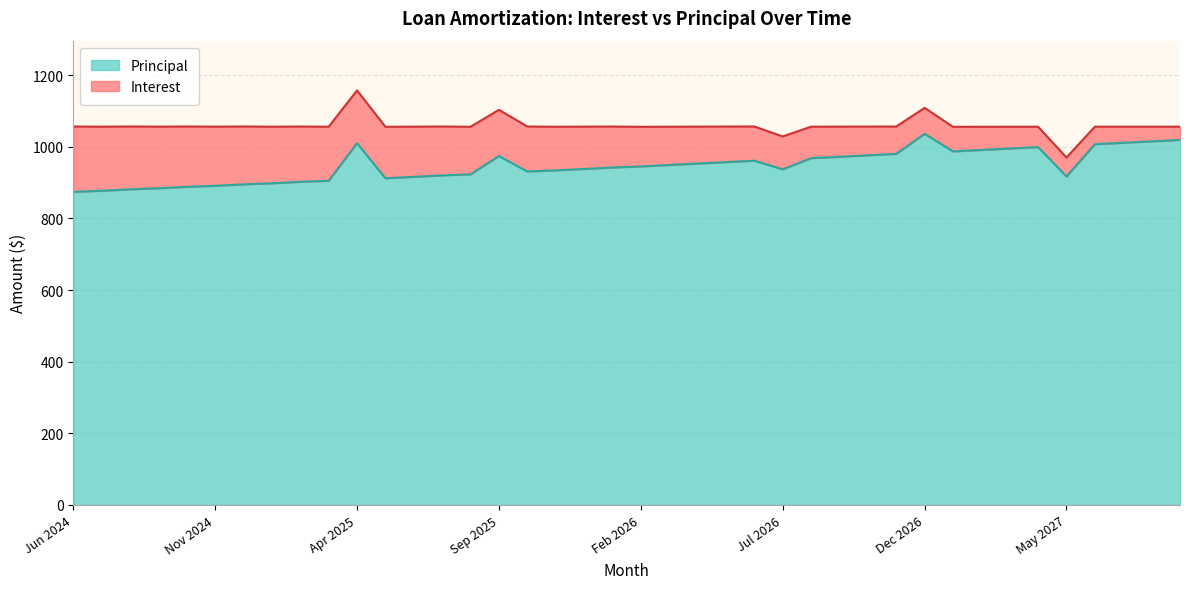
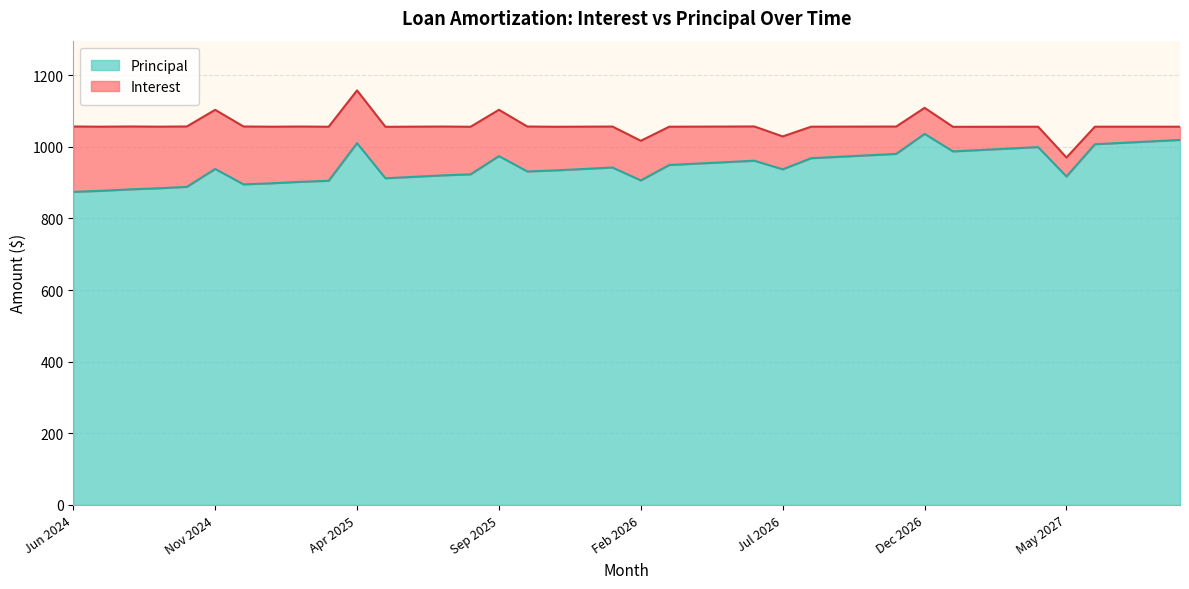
  {
    "Principal": {
      "Jun 2024": 870,
-     "Nov 2024": 890,
+     "Nov 2024": 940,
      "Apr 2025": 1010,
      "Sep 2025": 970,
-     "Feb 2026": 950,
+     "Feb 2026": 910,
      "Jul 2026": 940,
      "Dec 2026": 1040,
      "May 2027": 920
    },
    "Interest": {
      "Jun 2024": 180,
      "Nov 2024": 160,
      "Apr 2025": 150,
      "Sep 2025": 130,
      "Feb 2026": 110,
      "Jul 2026": 90,
      "Dec 2026": 70,
      "May 2027": 50
    }
  }
